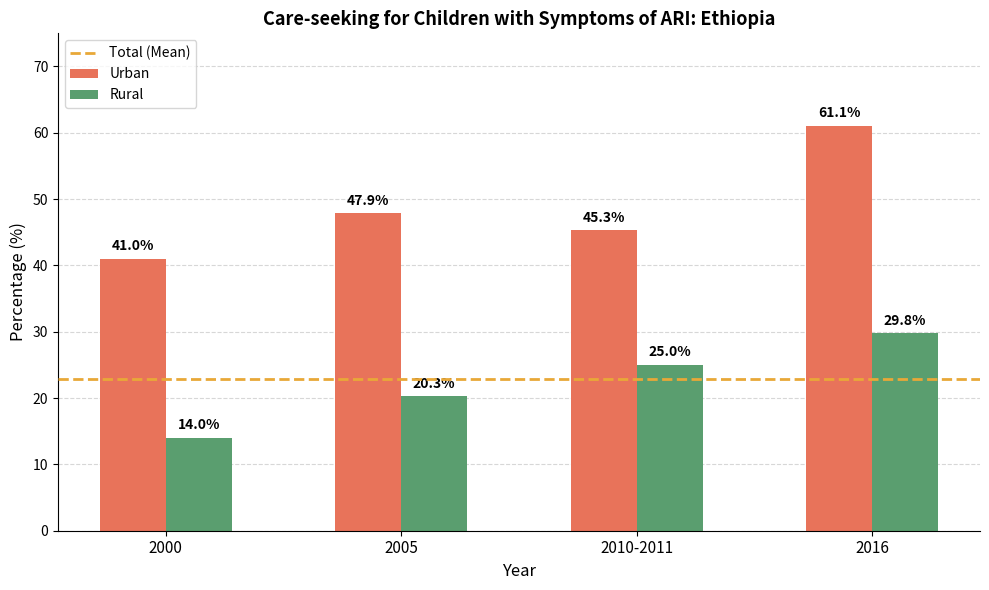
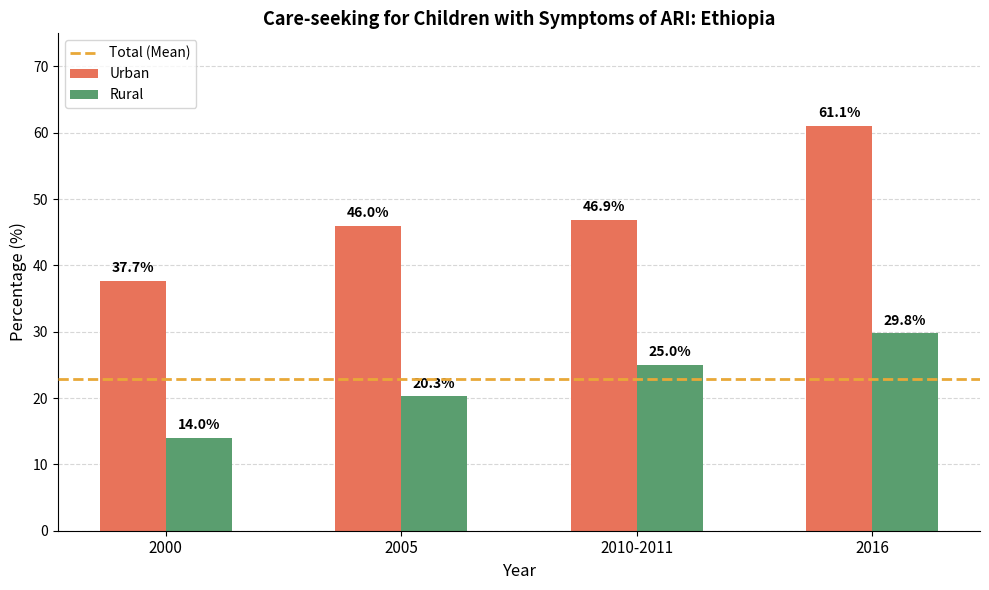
  {
    "Urban": {
-     "2000": "41.0%",
-     "2005": "47.9%",
-     "2010-2011": "45.3%",
+     "2000": "37.7%",
+     "2005": "46.0%",
+     "2010-2011": "46.9%",
      "2016": "61.1%"
    },
    "Rural": {
      "2000": "14.0%",
      "2005": "20.3%",
      "2010-2011": "25.0%",
      "2016": "29.8%"
    }
  }
